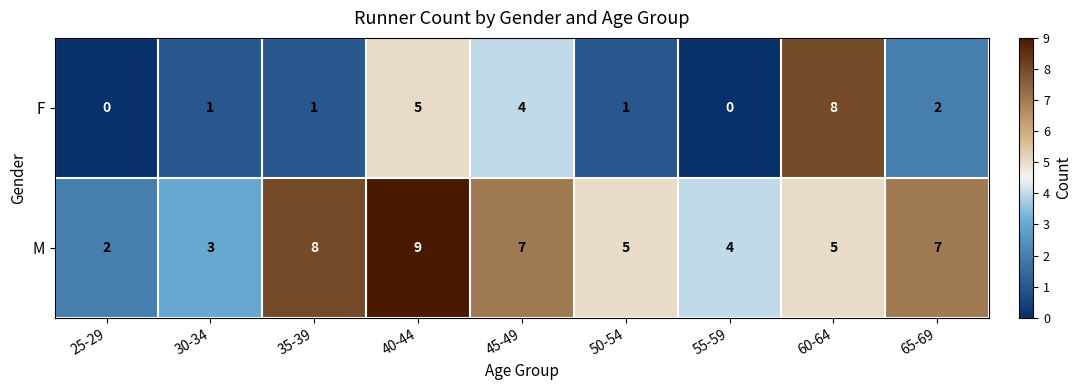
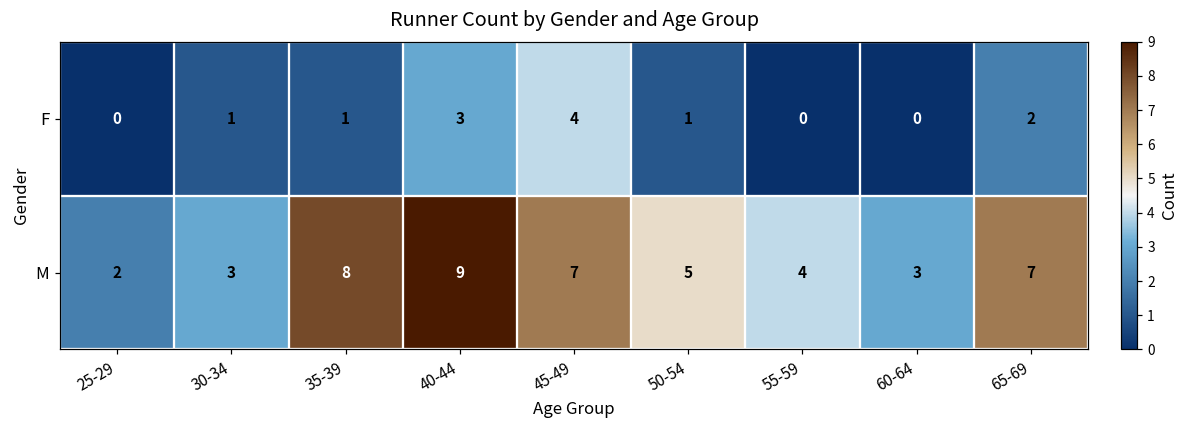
  {
    "F": {
      "25-29": 0,
      "30-34": 1,
      "35-39": 1,
-     "40-44": 5,
+     "40-44": 3,
      "45-49": 4,
      "50-54": 1,
      "55-59": 0,
-     "60-64": 8,
+     "60-64": 0,
      "65-69": 2
    },
    "M": {
      "25-29": 2,
      "30-34": 3,
      "35-39": 8,
      "40-44": 9,
      "45-49": 7,
      "50-54": 5,
      "55-59": 4,
-     "60-64": 5,
+     "60-64": 3,
      "65-69": 7
    }
  }
